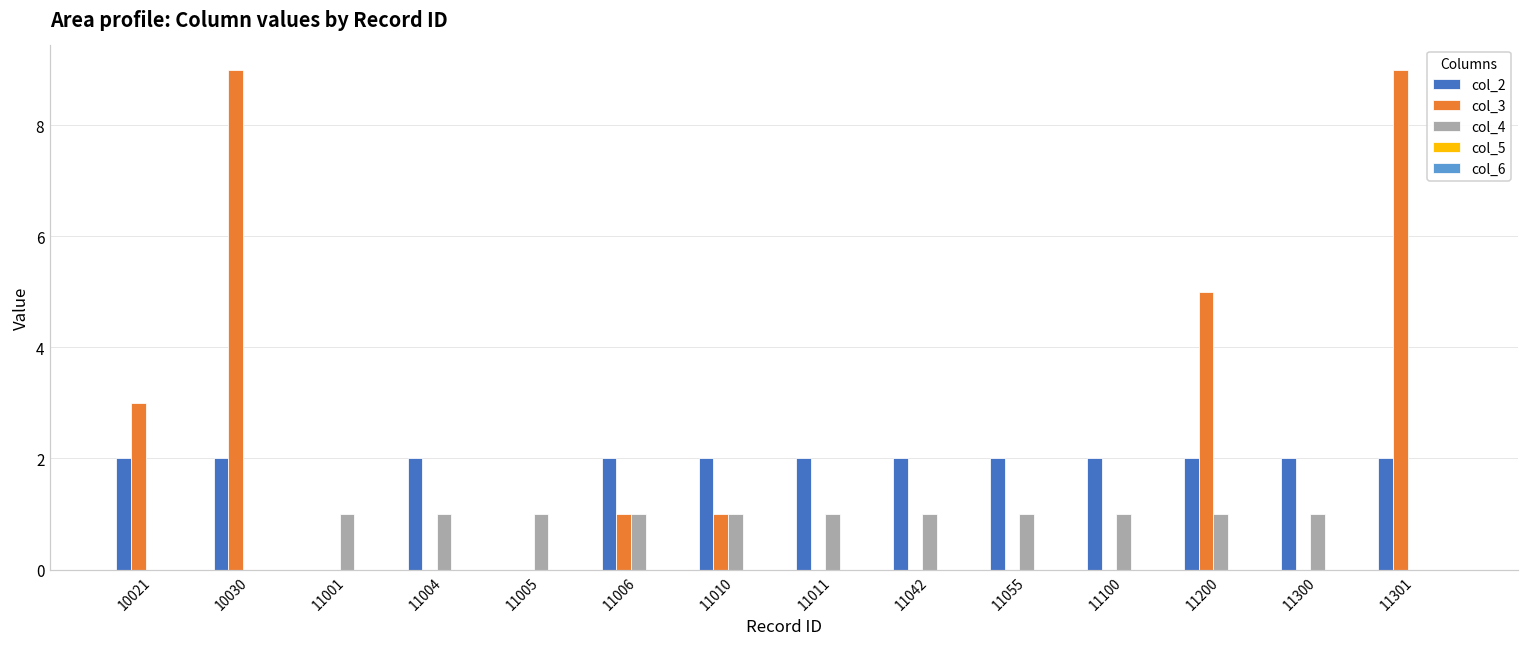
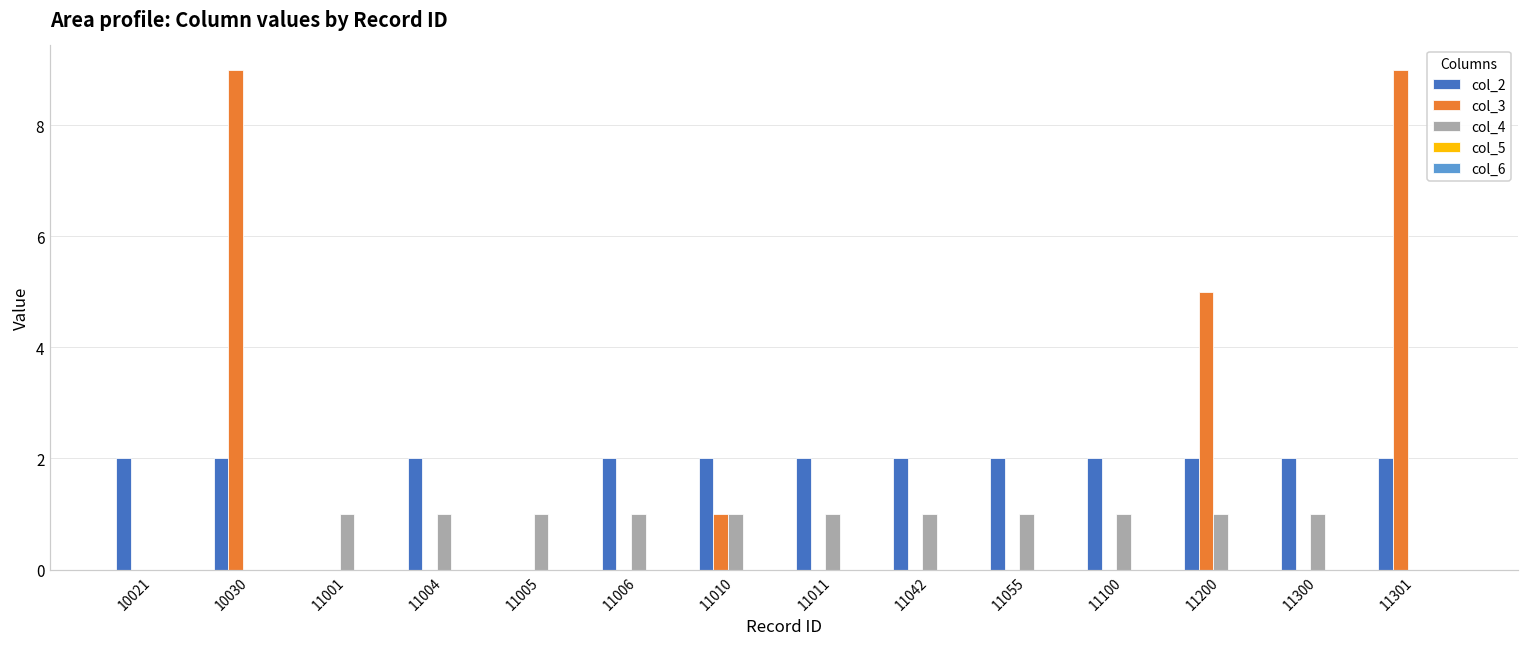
  {
    "col_3": {
-     "10021": 3,
+     "10021": 0,
      "10030": 9,
      "11001": 0,
      "11004": 0,
      "11005": 0,
-     "11006": 1,
+     "11006": 0,
      "11010": 1,
      "11011": 0,
      "11042": 0,
      "11055": 0,
      "11100": 0,
      "11200": 5,
      "11300": 0,
      "11301": 9
    },
    "col_4": {
      "10021": 0,
      "10030": 0,
      "11001": 1,
      "11004": 1,
      "11005": 1,
      "11006": 1,
      "11010": 1,
      "11011": 1,
      "11042": 1,
      "11055": 1,
      "11100": 1,
      "11200": 1,
      "11300": 1,
      "11301": 0
    },
    "col_5": {
      "10021": 0,
      "10030": 0,
      "11001": 0,
      "11004": 0,
      "11005": 0,
      "11006": 0,
      "11010": 0,
      "11011": 0,
      "11042": 0,
      "11055": 0,
      "11100": 0,
      "11200": 0,
      "11300": 0,
      "11301": 0
    }
  }
